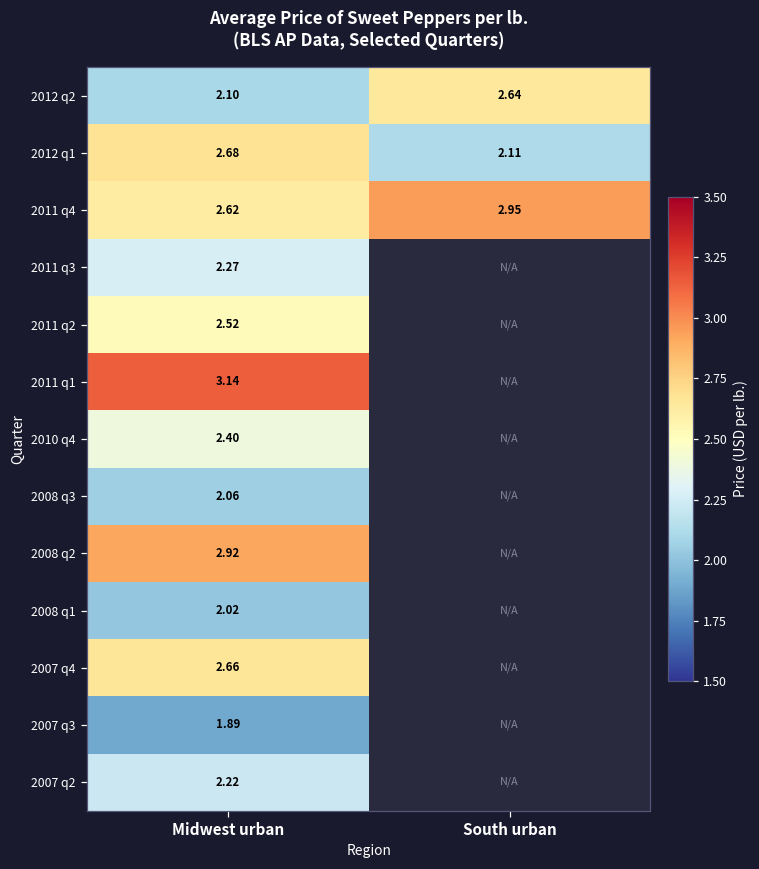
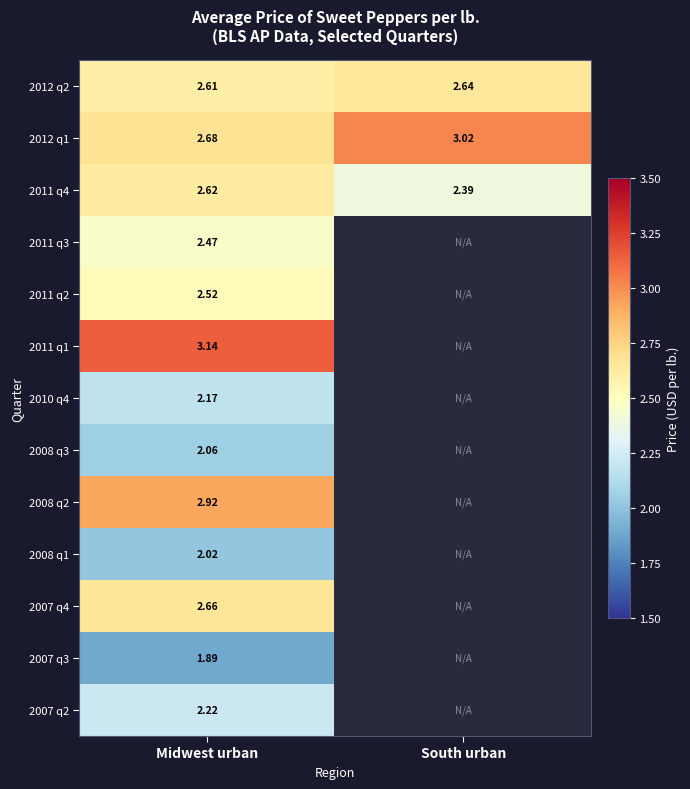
  {
    "2012 q2": {
-     "Midwest urban": 2.10,
+     "Midwest urban": 2.61,
      "South urban": 2.64
    },
    "2012 q1": {
      "Midwest urban": 2.68,
-     "South urban": 2.11
+     "South urban": 3.02
    },
    "2011 q4": {
      "Midwest urban": 2.62,
-     "South urban": 2.95
+     "South urban": 2.39
    },
    "2011 q3": {
-     "Midwest urban": 2.27
+     "Midwest urban": 2.47
    },
    "2011 q2": {
      "Midwest urban": 2.52
    },
    "2011 q1": {
      "Midwest urban": 3.14
    },
    "2010 q4": {
-     "Midwest urban": 2.40
+     "Midwest urban": 2.17
    },
    "2008 q3": {
      "Midwest urban": 2.06
    },
    "2008 q2": {
      "Midwest urban": 2.92
    },
    "2008 q1": {
      "Midwest urban": 2.02
    },
    "2007 q4": {
      "Midwest urban": 2.66
    },
    "2007 q3": {
      "Midwest urban": 1.89
    },
    "2007 q2": {
      "Midwest urban": 2.22
    }
  }
